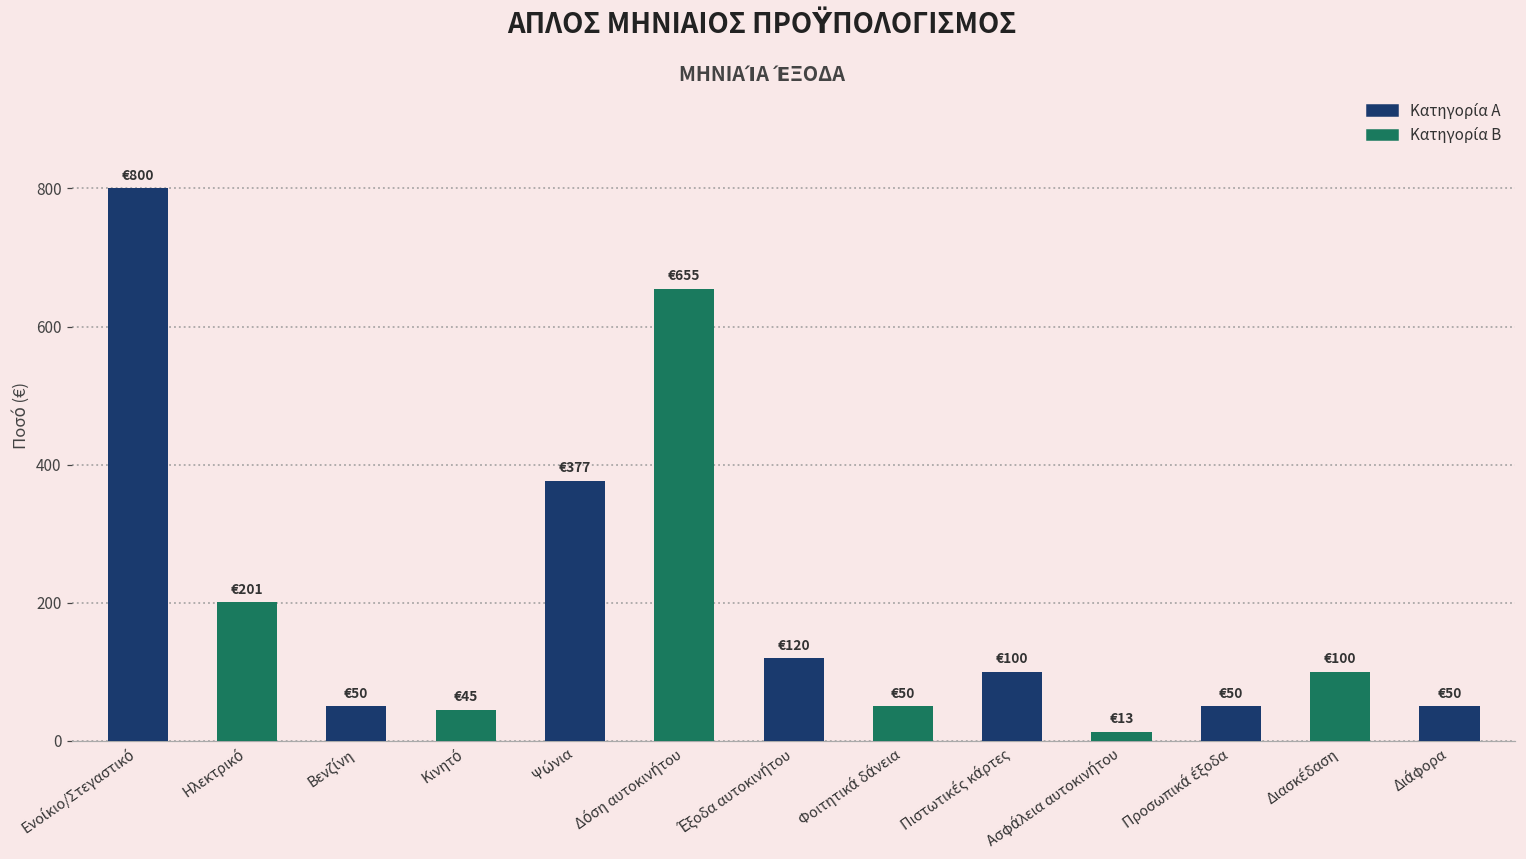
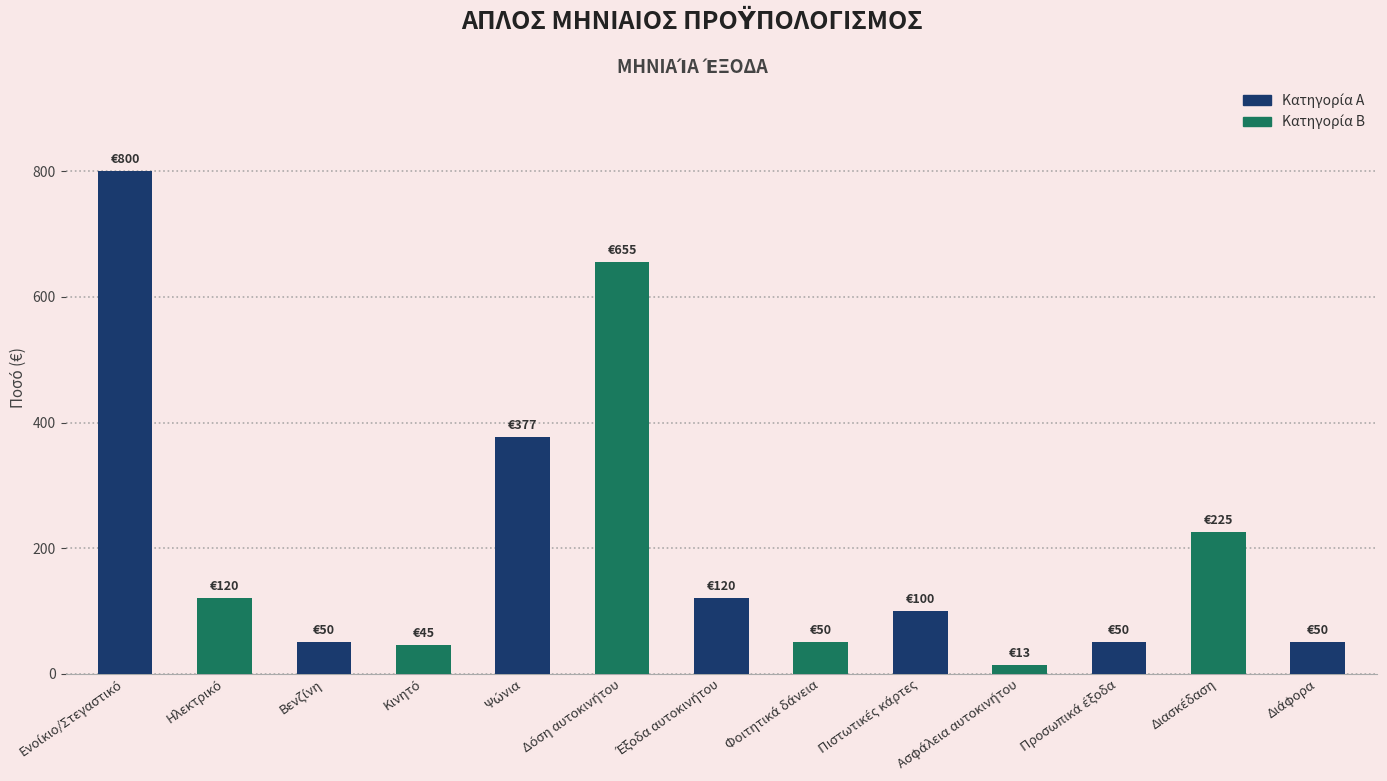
  {
    "Ενοίκιο/Στεγαστικό": "€800",
-   "Ηλεκτρικό": "€201",
+   "Ηλεκτρικό": "€120",
    "Βενζίνη": "€50",
    "Κινητό": "€45",
    "Ψώνια": "€377",
    "Δόση αυτοκινήτου": "€655",
    "Έξοδα αυτοκινήτου": "€120",
    "Φοιτητικά δάνεια": "€50",
    "Πιστωτικές κάρτες": "€100",
    "Ασφάλεια αυτοκινήτου": "€13",
    "Προσωπικά έξοδα": "€50",
-   "Διασκέδαση": "€100",
+   "Διασκέδαση": "€225",
    "Διάφορα": "€50"
  }
